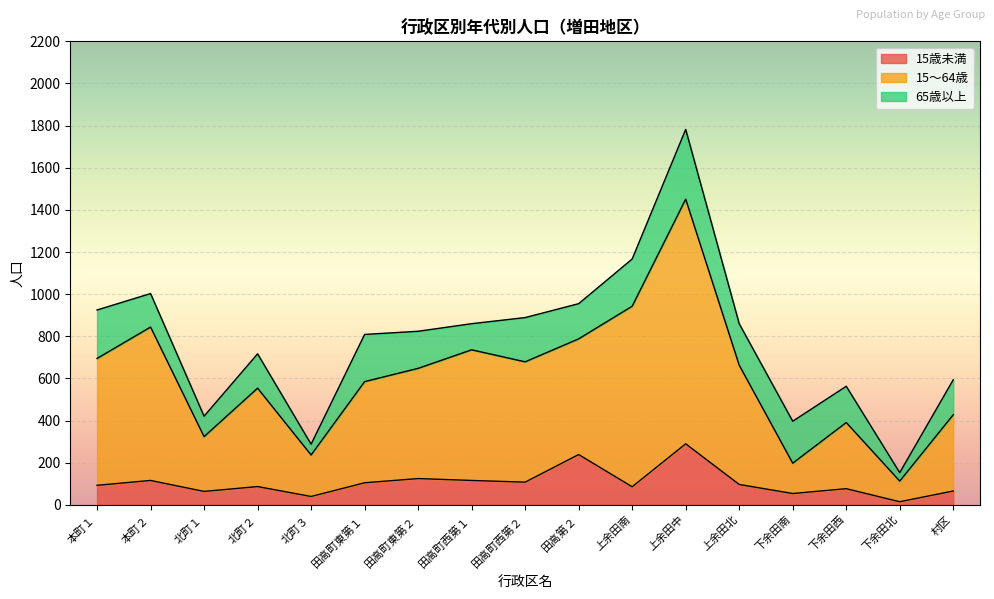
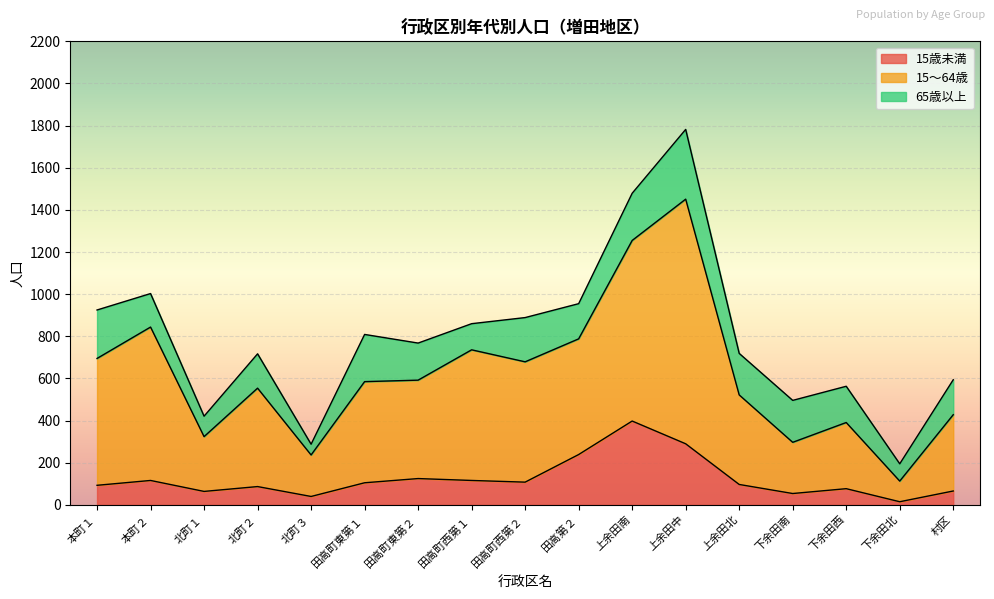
  {
    "15歳未満": {
      "本町１": 90,
      "本町２": 120,
      "北町１": 60,
      "北町２": 90,
      "北町３": 40,
      "田高町東第１": 110,
      "田高町東第２": 130,
      "田高町西第１": 120,
      "田高町西第２": 110,
      "田高第２": 240,
-     "上余田南": 90,
+     "上余田南": 400,
      "上余田中": 290,
      "上余田北": 100,
      "下余田南": 50,
      "下余田西": 80,
      "下余田北": 20,
      "村区": 70
    },
    "15～64歳": {
      "本町１": 600,
      "本町２": 730,
      "北町１": 260,
      "北町２": 470,
      "北町３": 200,
      "田高町東第１": 480,
-     "田高町東第２": 520,
+     "田高町東第２": 470,
      "田高町西第１": 620,
      "田高町西第２": 570,
      "田高第２": 550,
      "上余田南": 860,
      "上余田中": 1160,
-     "上余田北": 570,
-     "下余田南": 140,
+     "上余田北": 430,
+     "下余田南": 240,
      "下余田西": 310,
      "下余田北": 100,
      "村区": 360
    },
    "65歳以上": {
      "本町１": 230,
      "本町２": 160,
      "北町１": 100,
      "北町２": 160,
      "北町３": 50,
      "田高町東第１": 220,
      "田高町東第２": 180,
      "田高町西第１": 120,
      "田高町西第２": 210,
      "田高第２": 170,
      "上余田南": 220,
      "上余田中": 330,
      "上余田北": 200,
      "下余田南": 200,
      "下余田西": 170,
-     "下余田北": 40,
+     "下余田北": 80,
      "村区": 170
    }
  }
